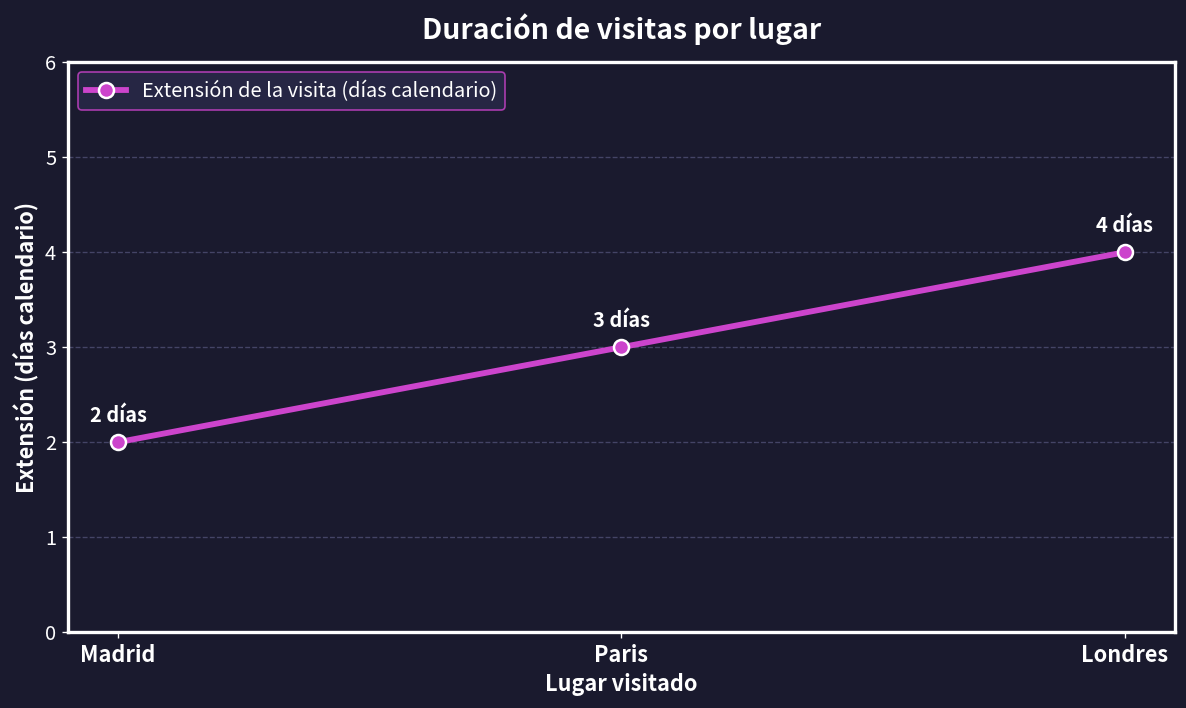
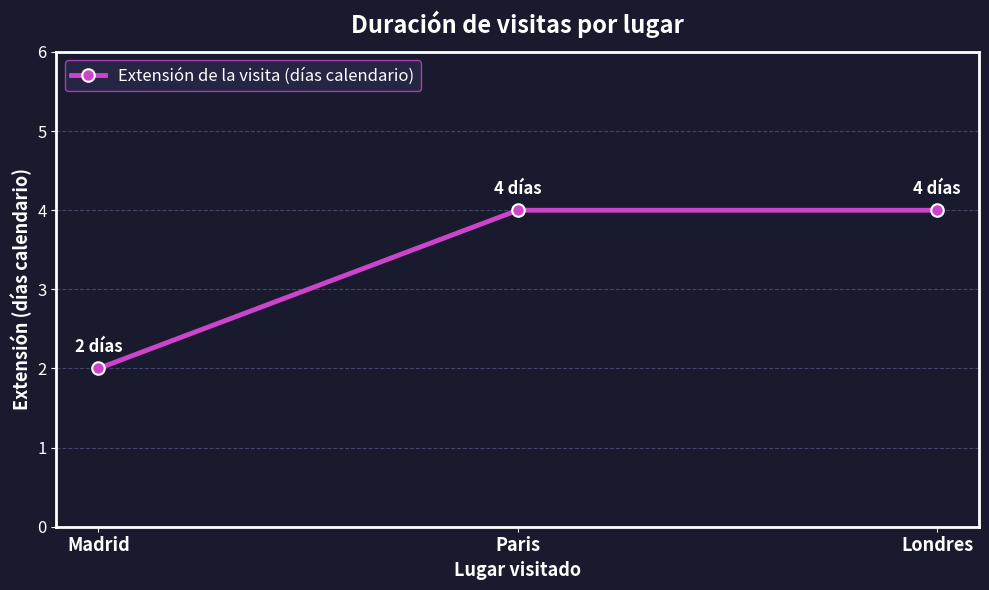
  {
    "Madrid": 2,
-   "Paris": 3,
+   "Paris": 4,
    "Londres": 4
  }
